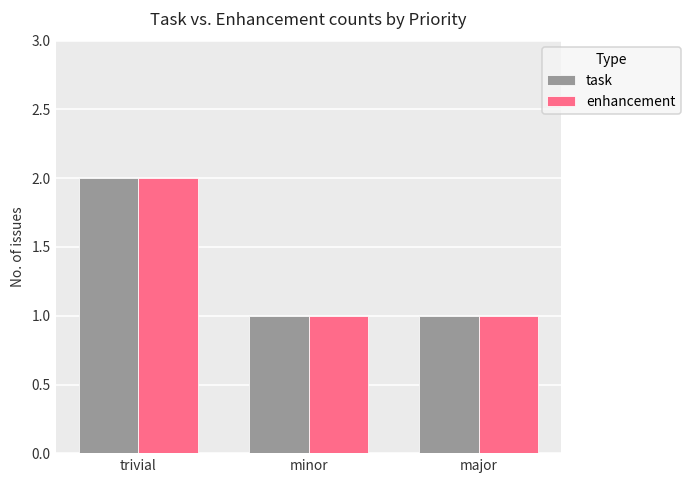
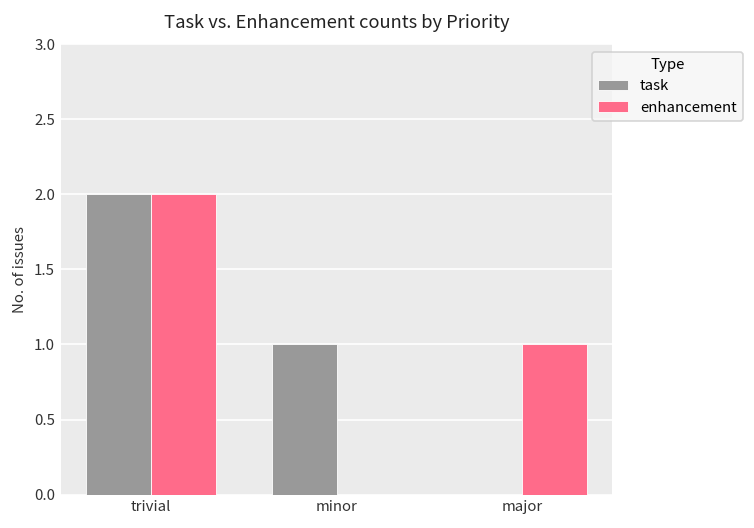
  {
    "task": {
      "trivial": 2,
      "minor": 1,
-     "major": 1
+     "major": 0
    },
    "enhancement": {
      "trivial": 2,
-     "minor": 1,
+     "minor": 0,
      "major": 1
    }
  }
